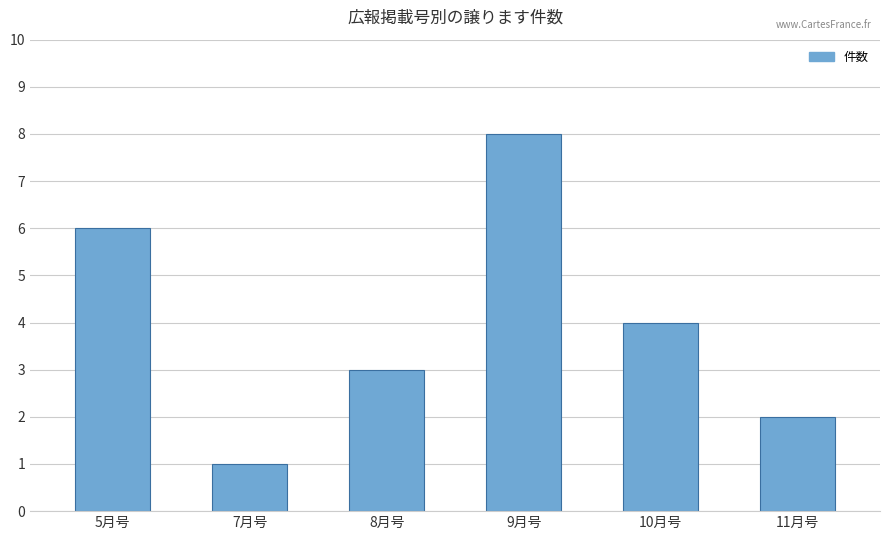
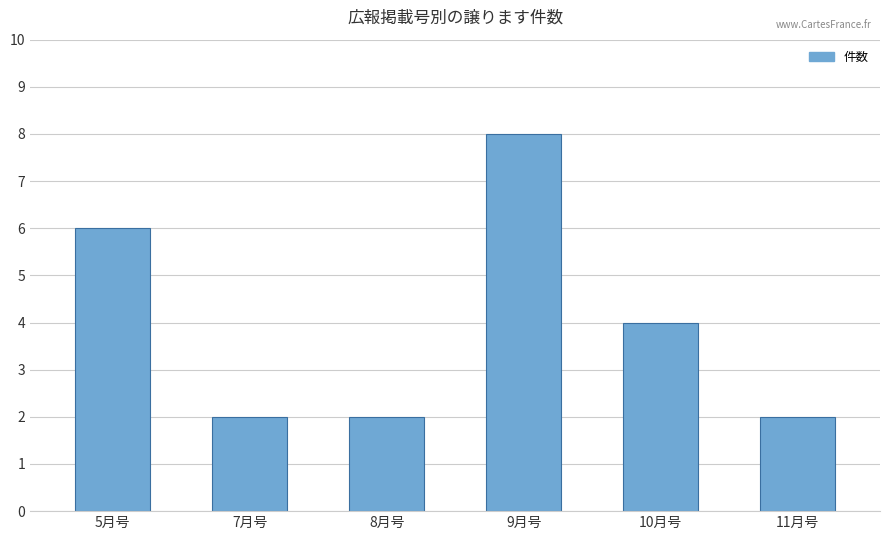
  {
    "5月号": 6,
-   "7月号": 1,
-   "8月号": 3,
+   "7月号": 2,
+   "8月号": 2,
    "9月号": 8,
    "10月号": 4,
    "11月号": 2
  }
